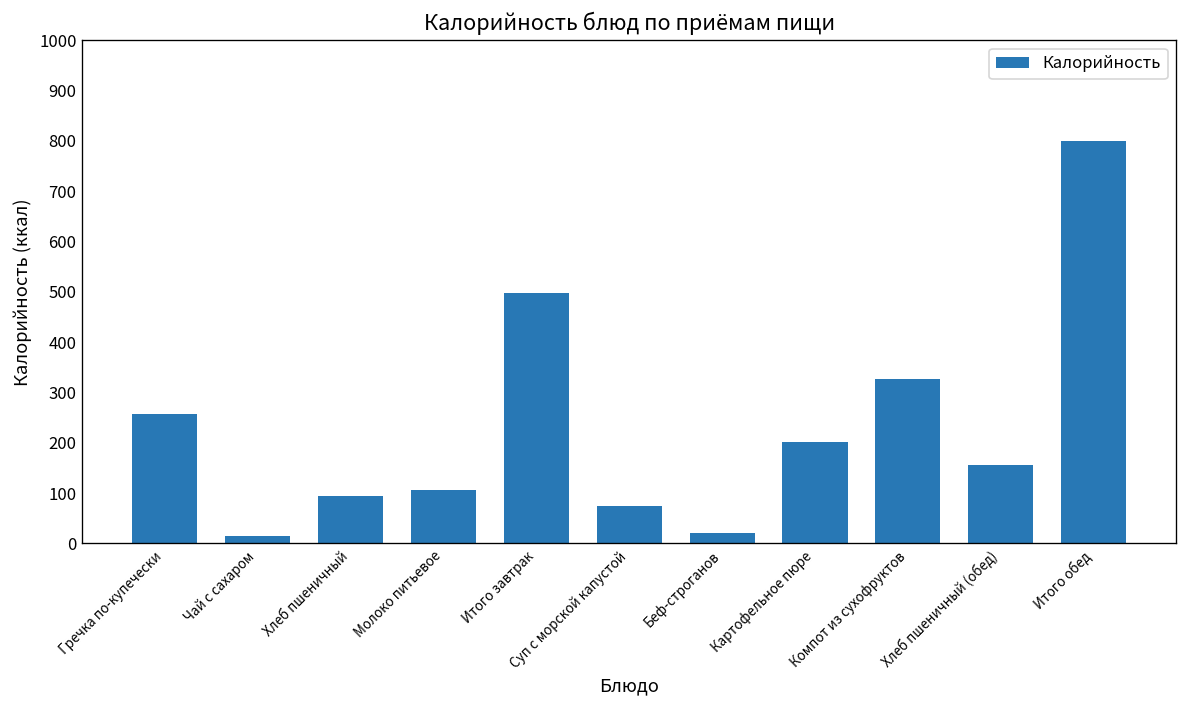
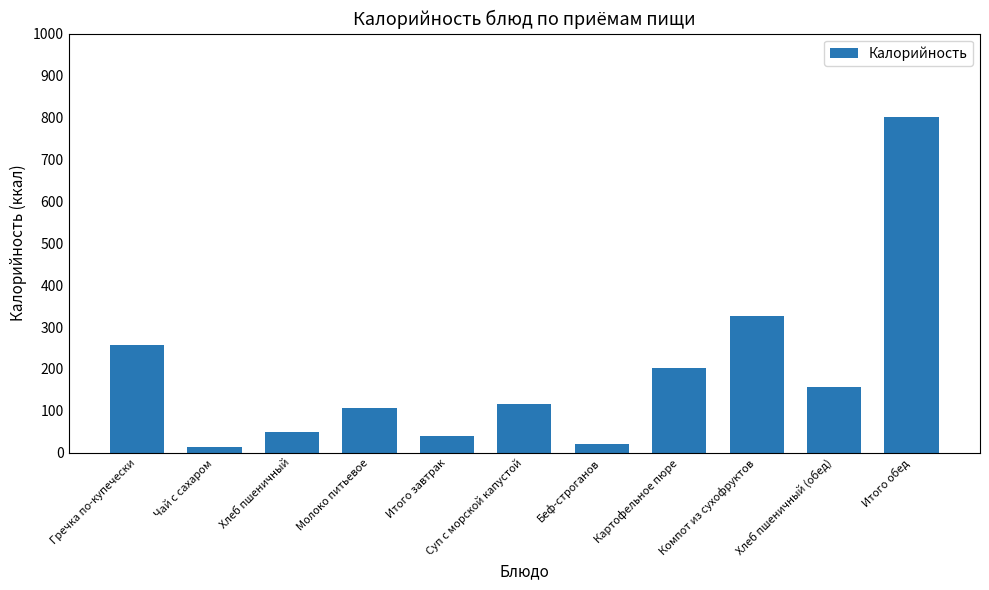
  {
    "Гречка по-купечески": 260,
    "Чай с сахаром": 10,
-   "Хлеб пшеничный": 90,
+   "Хлеб пшеничный": 50,
    "Молоко питьевое": 110,
-   "Итого завтрак": 500,
-   "Суп с морской капустой": 80,
+   "Итого завтрак": 40,
+   "Суп с морской капустой": 120,
    "Беф-строганов": 20,
    "Картофельное пюре": 200,
    "Компот из сухофруктов": 330,
    "Хлеб пшеничный (обед)": 160,
    "Итого обед": 800
  }
